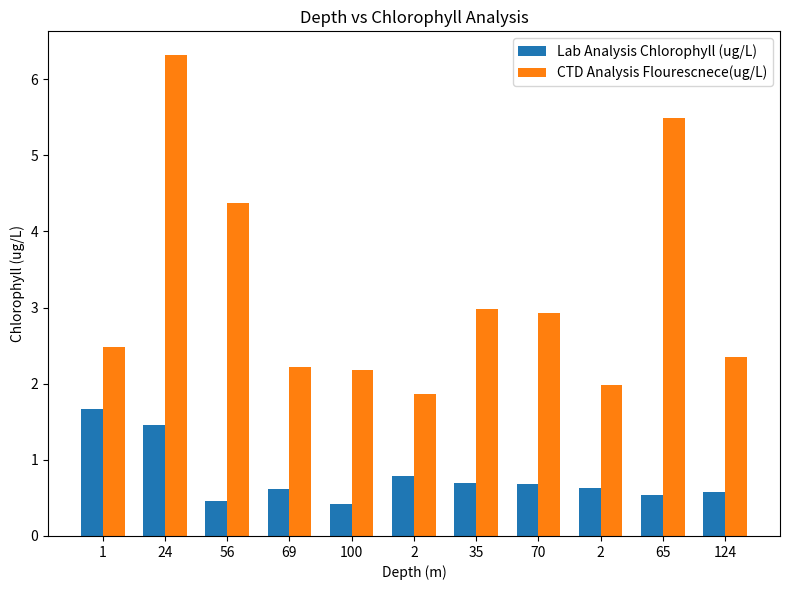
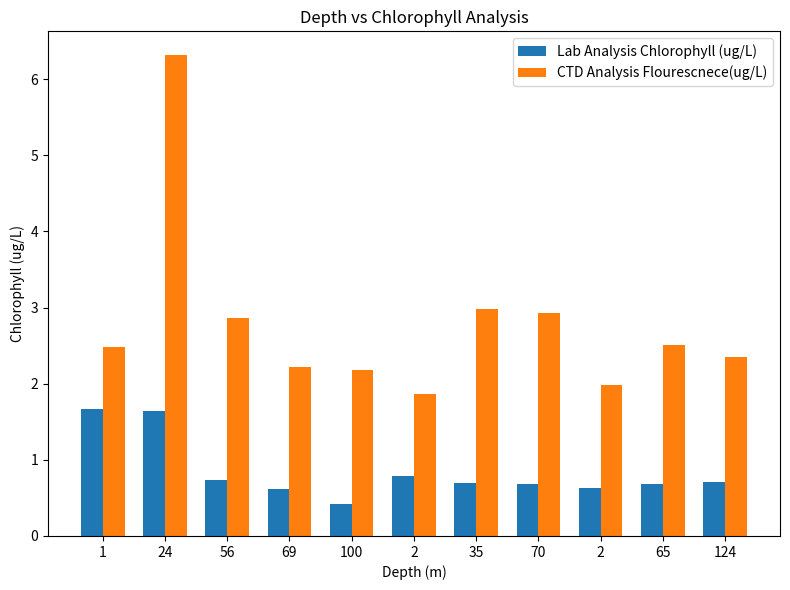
  {
    "Lab Analysis Chlorophyll (ug/L)": {
      "1": 1.7,
-     "24": 1.5,
-     "56": 0.5,
+     "24": 1.6,
+     "56": 0.7,
      "69": 0.6,
      "100": 0.4,
      "35": 0.7,
      "70": 0.7,
-     "65": 0.5,
-     "124": 0.6
+     "65": 0.7,
+     "124": 0.7
    },
    "CTD Analysis Flourescnece(ug/L)": {
      "1": 2.5,
      "24": 6.3,
-     "56": 4.4,
+     "56": 2.9,
      "69": 2.2,
      "100": 2.2,
      "35": 3.0,
      "70": 2.9,
-     "65": 5.5,
+     "65": 2.5,
      "124": 2.3
    }
  }
